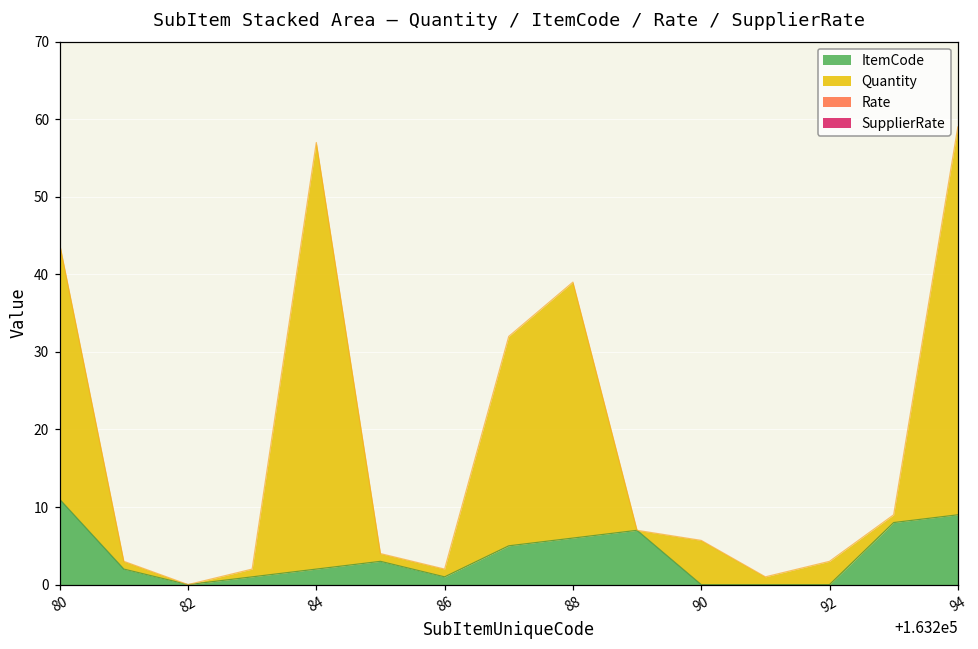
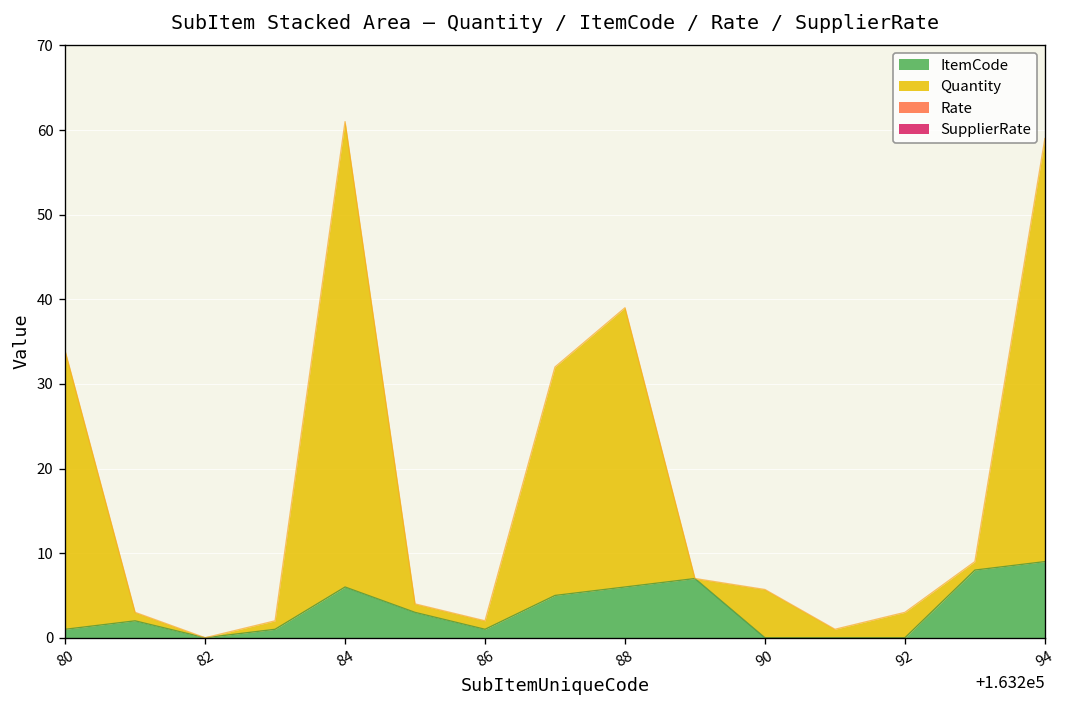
  {
    "ItemCode": {
-     "80": 11,
-     "84": 2,
+     "80": 1,
+     "84": 6,
      "86": 1,
      "88": 6,
      "90": 0,
      "92": 0,
      "94": 9
    }
  }
